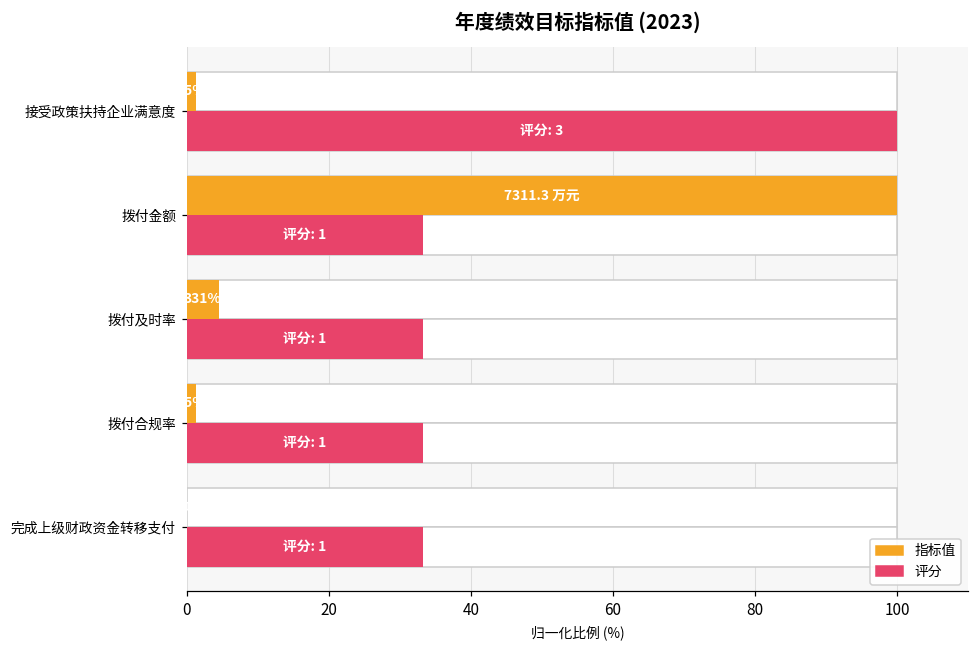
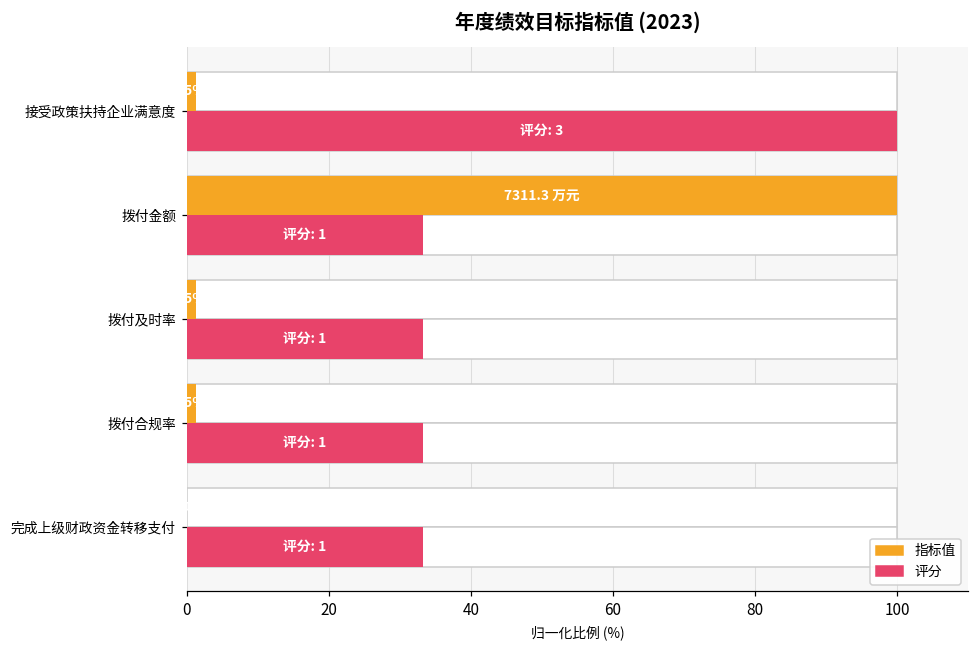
  {
    "指标值": {
-     "拨付及时率": 5
+     "拨付及时率": 1
    }
  }
